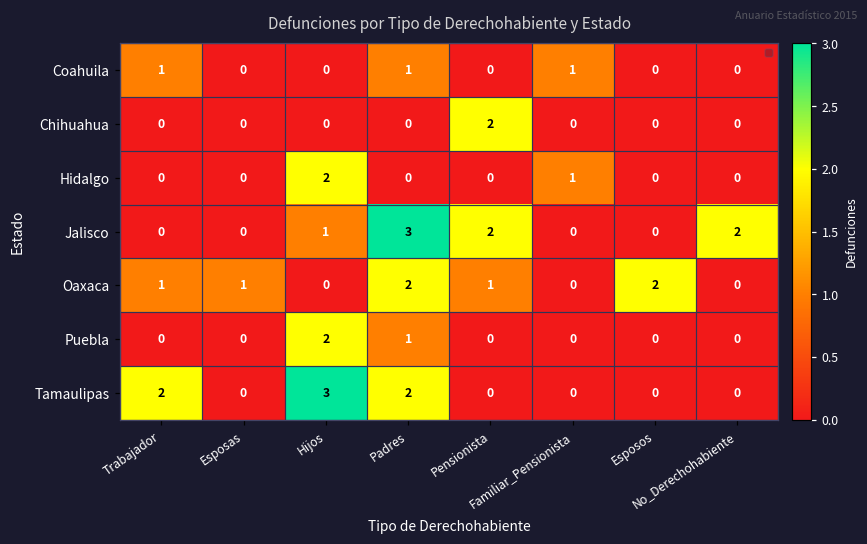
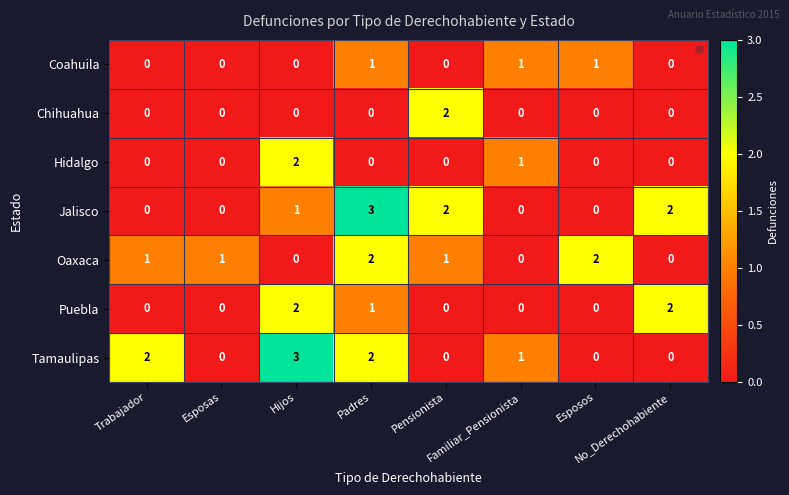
  {
    "Coahuila": {
-     "Trabajador": 1,
+     "Trabajador": 0,
      "Esposas": 0,
      "Hijos": 0,
      "Padres": 1,
      "Pensionista": 0,
      "Familiar_Pensionista": 1,
-     "Esposos": 0,
+     "Esposos": 1,
      "No_Derechohabiente": 0
    },
    "Chihuahua": {
      "Trabajador": 0,
      "Esposas": 0,
      "Hijos": 0,
      "Padres": 0,
      "Pensionista": 2,
      "Familiar_Pensionista": 0,
      "Esposos": 0,
      "No_Derechohabiente": 0
    },
    "Hidalgo": {
      "Trabajador": 0,
      "Esposas": 0,
      "Hijos": 2,
      "Padres": 0,
      "Pensionista": 0,
      "Familiar_Pensionista": 1,
      "Esposos": 0,
      "No_Derechohabiente": 0
    },
    "Jalisco": {
      "Trabajador": 0,
      "Esposas": 0,
      "Hijos": 1,
      "Padres": 3,
      "Pensionista": 2,
      "Familiar_Pensionista": 0,
      "Esposos": 0,
      "No_Derechohabiente": 2
    },
    "Oaxaca": {
      "Trabajador": 1,
      "Esposas": 1,
      "Hijos": 0,
      "Padres": 2,
      "Pensionista": 1,
      "Familiar_Pensionista": 0,
      "Esposos": 2,
      "No_Derechohabiente": 0
    },
    "Puebla": {
      "Trabajador": 0,
      "Esposas": 0,
      "Hijos": 2,
      "Padres": 1,
      "Pensionista": 0,
      "Familiar_Pensionista": 0,
      "Esposos": 0,
-     "No_Derechohabiente": 0
+     "No_Derechohabiente": 2
    },
    "Tamaulipas": {
      "Trabajador": 2,
      "Esposas": 0,
      "Hijos": 3,
      "Padres": 2,
      "Pensionista": 0,
-     "Familiar_Pensionista": 0,
+     "Familiar_Pensionista": 1,
      "Esposos": 0,
      "No_Derechohabiente": 0
    }
  }
